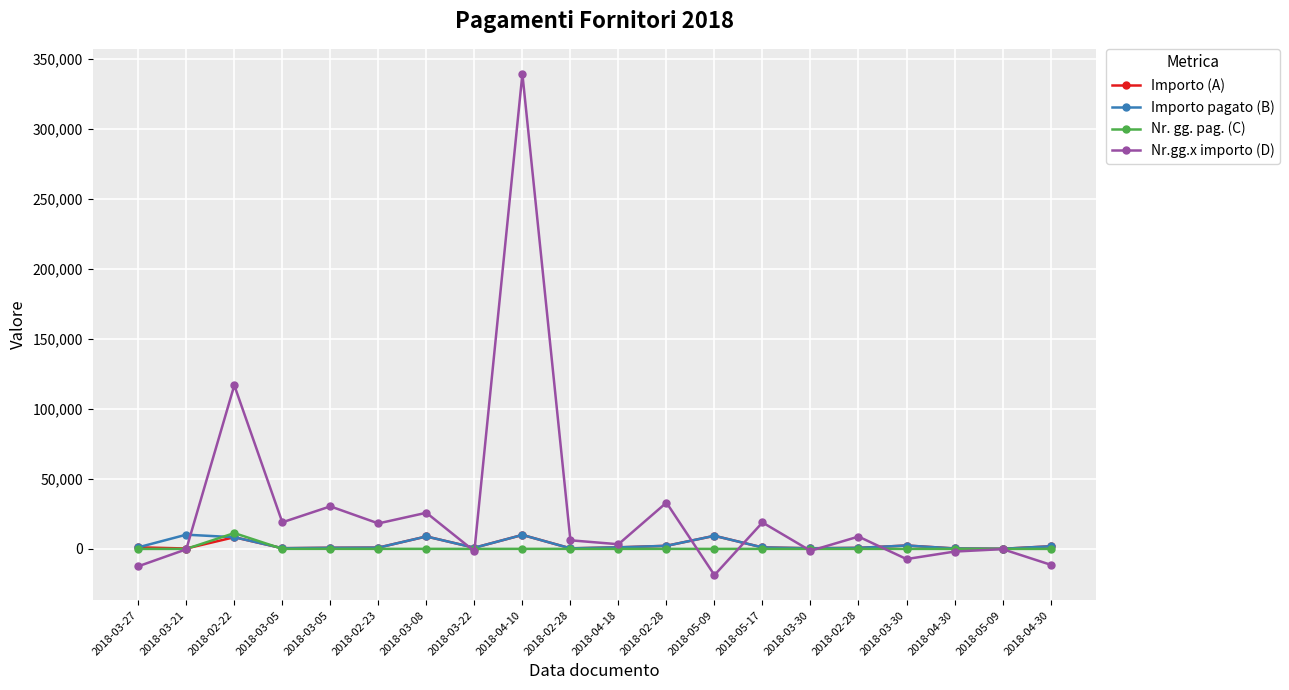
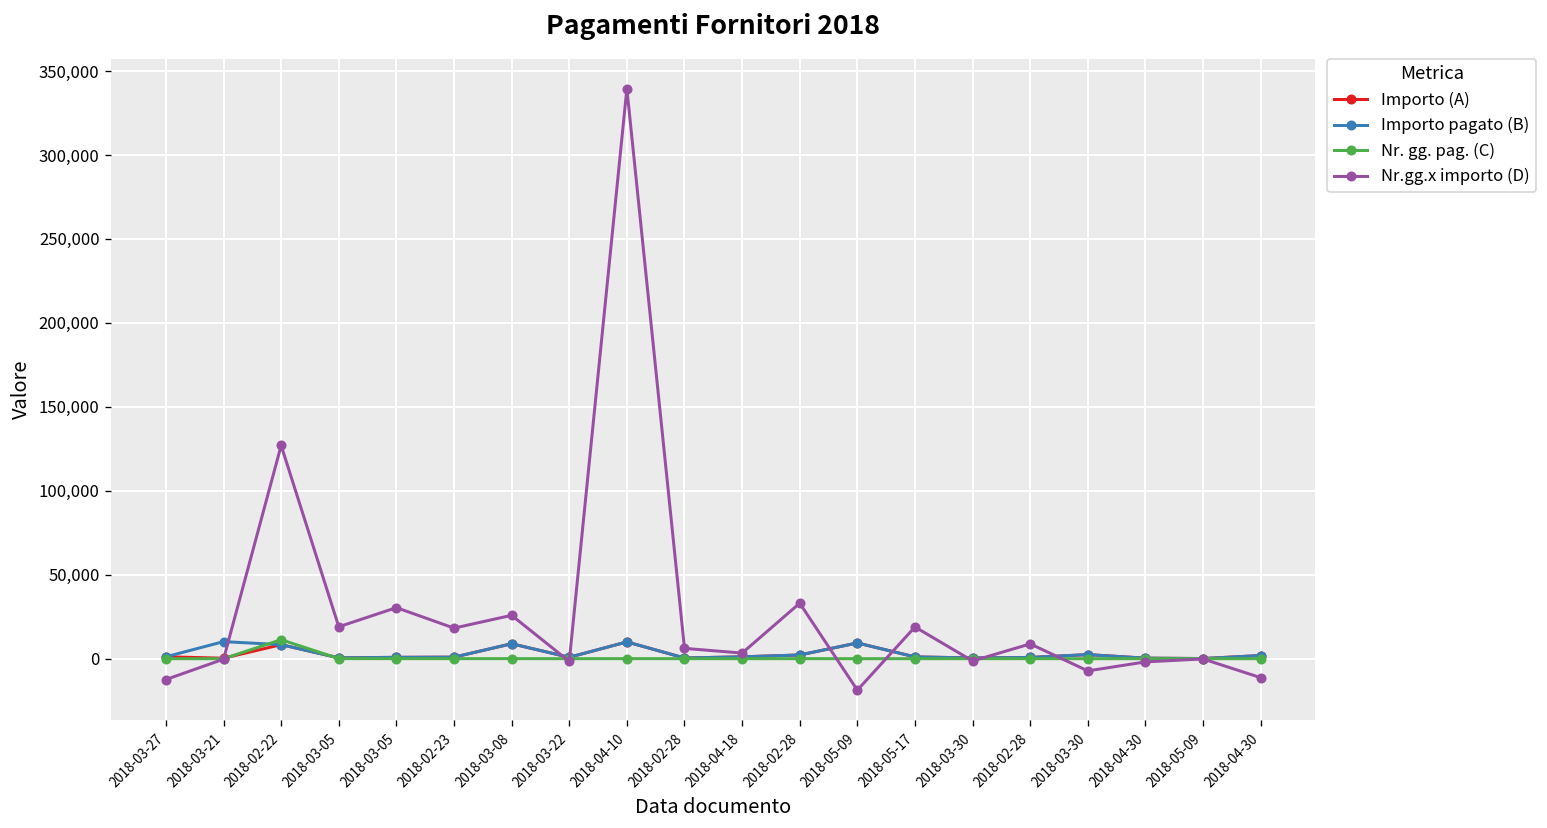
  {
    "Importo pagato (B)": {
      "2018-03-21": "10,000"
    },
    "Nr. gg. pag. (C)": {
      "2018-02-22": "11,000",
      "2018-03-08": "0",
      "2018-04-10": "0"
    },
    "Nr.gg.x importo (D)": {
      "2018-03-27": "-12,000",
-     "2018-02-22": "117,000",
+     "2018-02-22": "127,000",
      "2018-02-23": "18,000",
      "2018-03-08": "26,000",
      "2018-04-10": "339,000",
      "2018-04-18": "3,000",
      "2018-05-17": "19,000"
    }
  }
